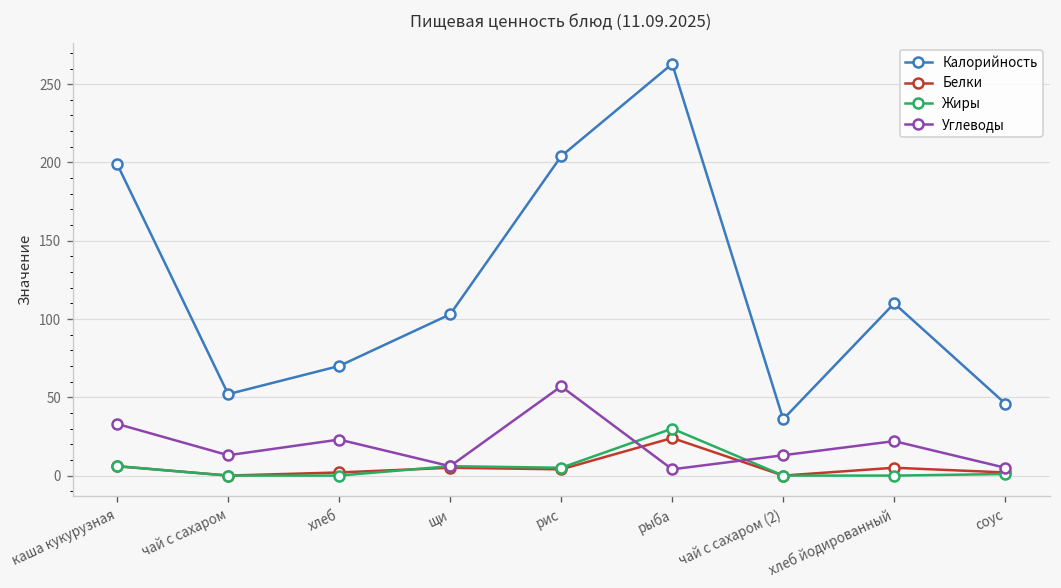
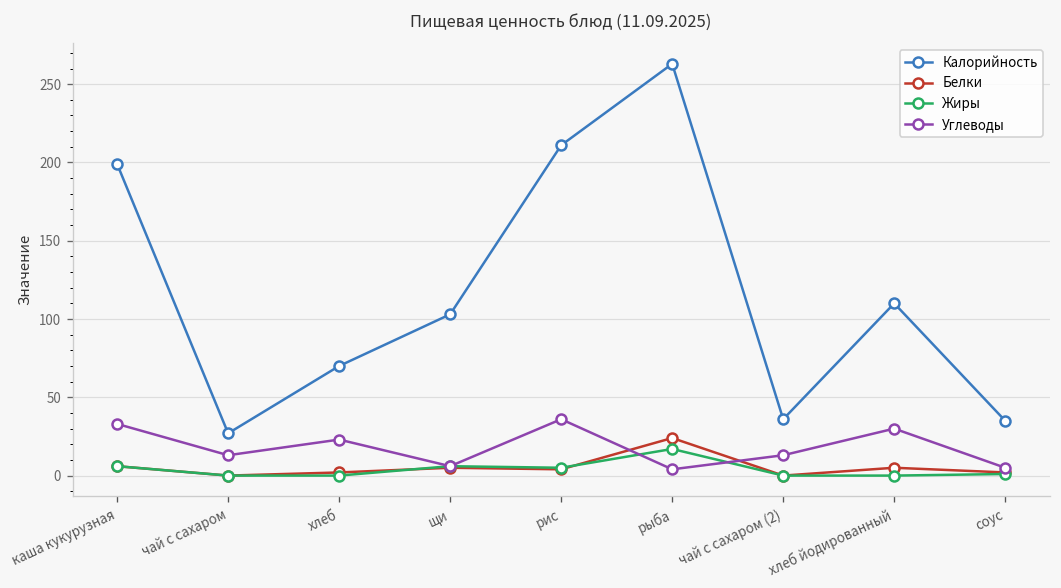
  {
    "Калорийность": {
      "каша кукурузная": 199,
-     "чай с сахаром": 52,
+     "чай с сахаром": 27,
      "хлеб": 70,
      "щи": 103,
-     "рис": 204,
+     "рис": 211,
      "рыба": 263,
      "чай с сахаром (2)": 36,
      "хлеб йодированный": 110,
-     "соус": 46
+     "соус": 35
    },
    "Белки": {
      "хлеб": 2,
      "рыба": 24,
      "хлеб йодированный": 5
    },
    "Жиры": {
      "хлеб": 0,
-     "рыба": 30,
+     "рыба": 17,
      "хлеб йодированный": 0
    },
    "Углеводы": {
      "каша кукурузная": 33,
      "чай с сахаром": 13,
      "хлеб": 23,
-     "рис": 57,
+     "рис": 36,
      "рыба": 4,
      "чай с сахаром (2)": 13,
-     "хлеб йодированный": 22,
+     "хлеб йодированный": 30,
      "соус": 5
    }
  }
